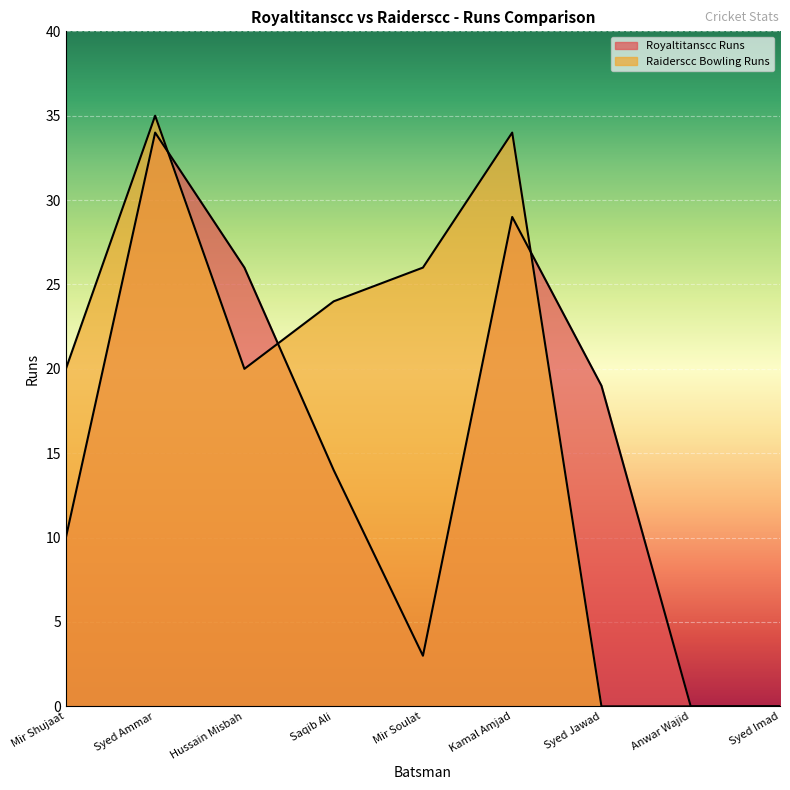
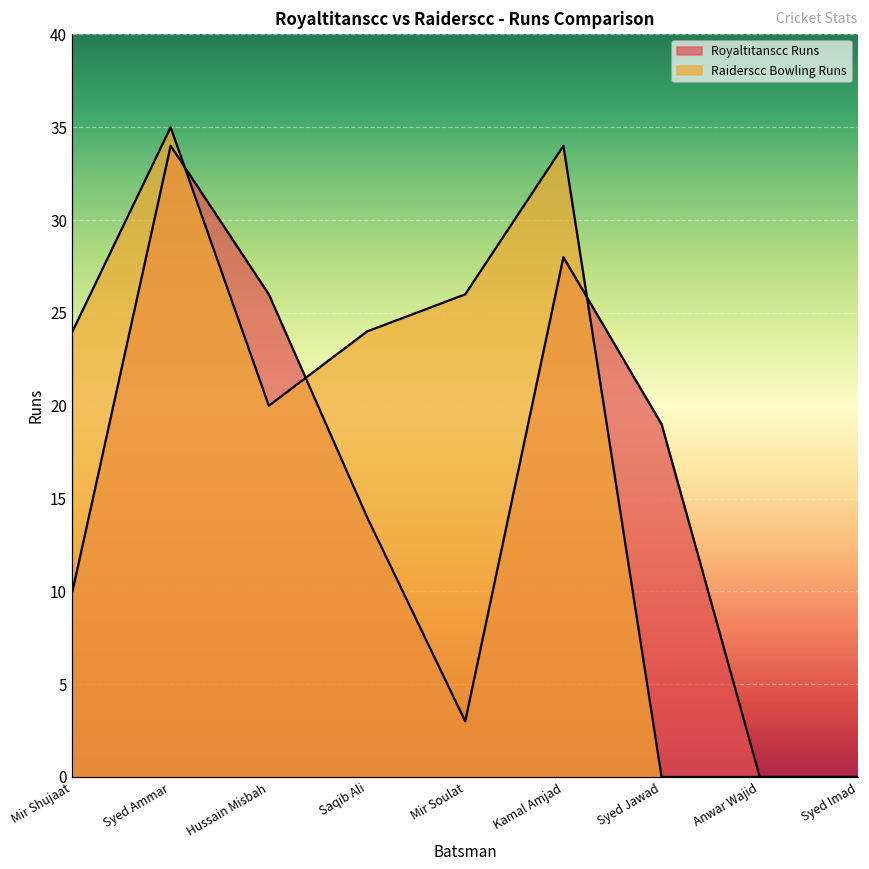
  {
    "Royaltitanscc Runs": {
      "Mir Shujaat": 10,
      "Syed Ammar": 34,
      "Hussain Misbah": 26,
      "Saqib Ali": 14,
      "Mir Soulat": 3,
-     "Kamal Amjad": 29,
+     "Kamal Amjad": 28,
      "Syed Jawad": 19
    },
    "Raiderscc Bowling Runs": {
-     "Mir Shujaat": 20,
+     "Mir Shujaat": 24,
      "Syed Ammar": 35,
      "Hussain Misbah": 20,
      "Saqib Ali": 24,
      "Mir Soulat": 26,
      "Kamal Amjad": 34,
      "Syed Jawad": 0
    }
  }
